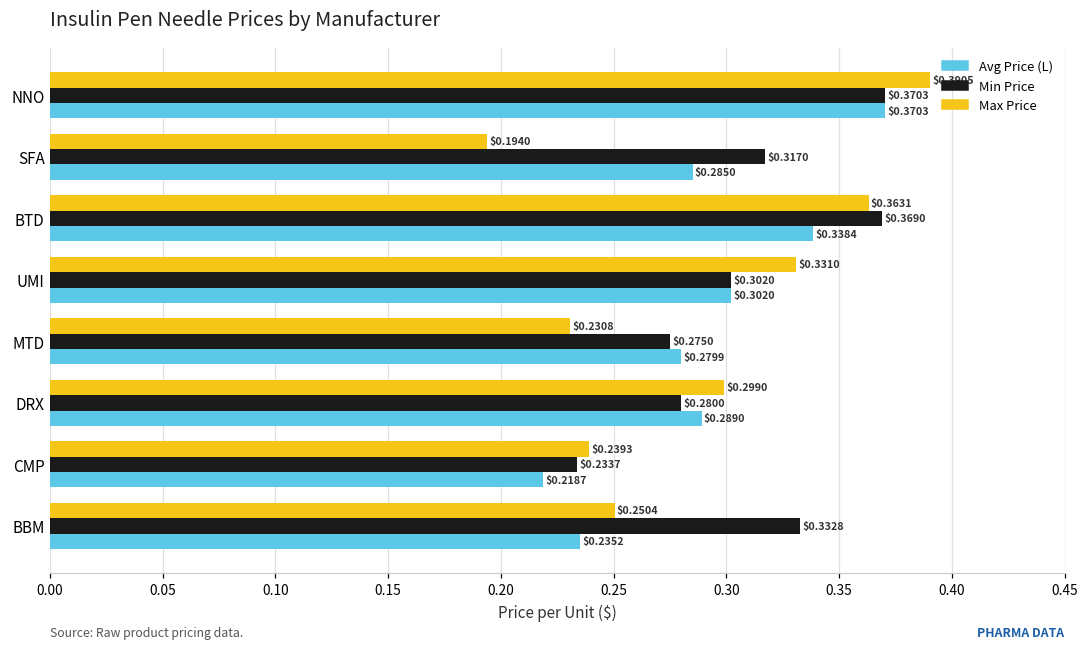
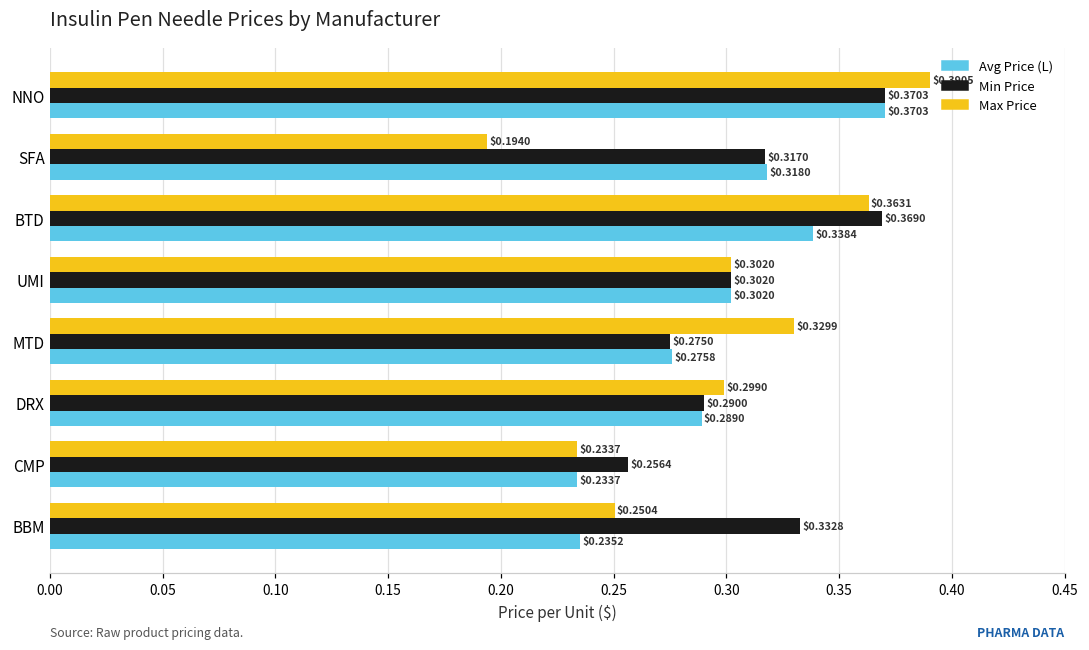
  {
    "Avg Price (L)": {
      "NNO": "$0.3703",
-     "SFA": "$0.2850",
+     "SFA": "$0.3180",
      "BTD": "$0.3384",
      "UMI": "$0.3020",
-     "MTD": "$0.2799",
+     "MTD": "$0.2758",
      "DRX": "$0.2890",
-     "CMP": "$0.2187",
+     "CMP": "$0.2337",
      "BBM": "$0.2352"
    },
    "Min Price": {
      "NNO": "$0.3703",
      "SFA": "$0.3170",
      "BTD": "$0.3690",
      "UMI": "$0.3020",
      "MTD": "$0.2750",
-     "DRX": "$0.2800",
-     "CMP": "$0.2337",
+     "DRX": "$0.2900",
+     "CMP": "$0.2564",
      "BBM": "$0.3328"
    },
    "Max Price": {
      "NNO": "$0.3905",
      "SFA": "$0.1940",
      "BTD": "$0.3631",
-     "UMI": "$0.3310",
-     "MTD": "$0.2308",
+     "UMI": "$0.3020",
+     "MTD": "$0.3299",
      "DRX": "$0.2990",
-     "CMP": "$0.2393",
+     "CMP": "$0.2337",
      "BBM": "$0.2504"
    }
  }
